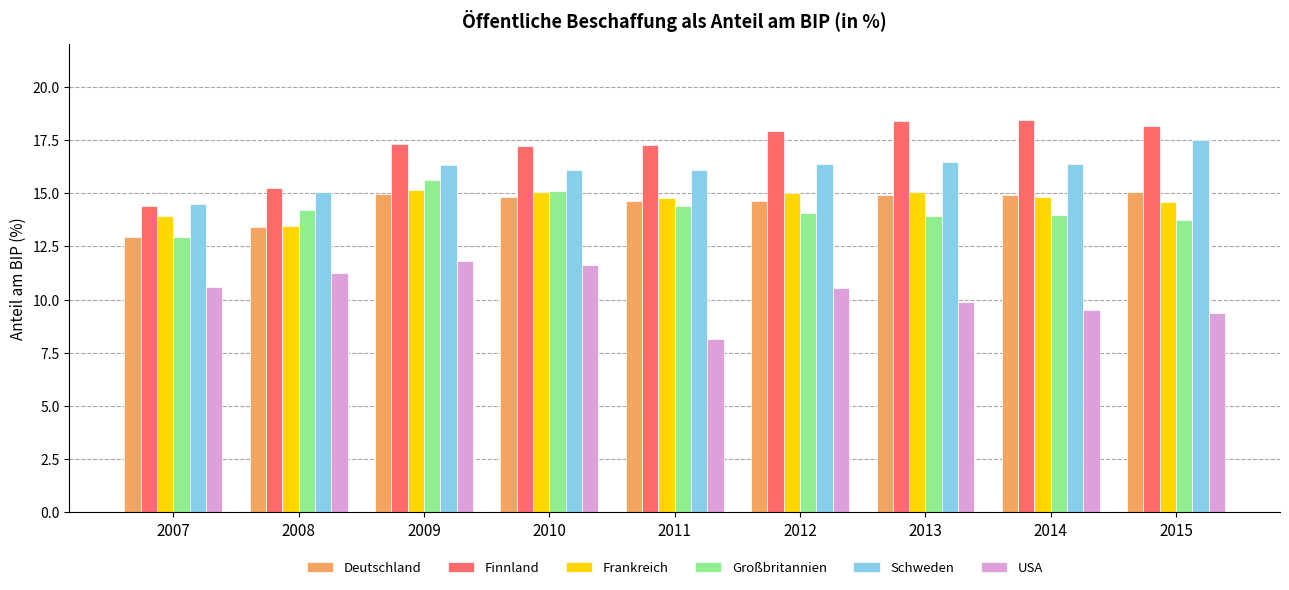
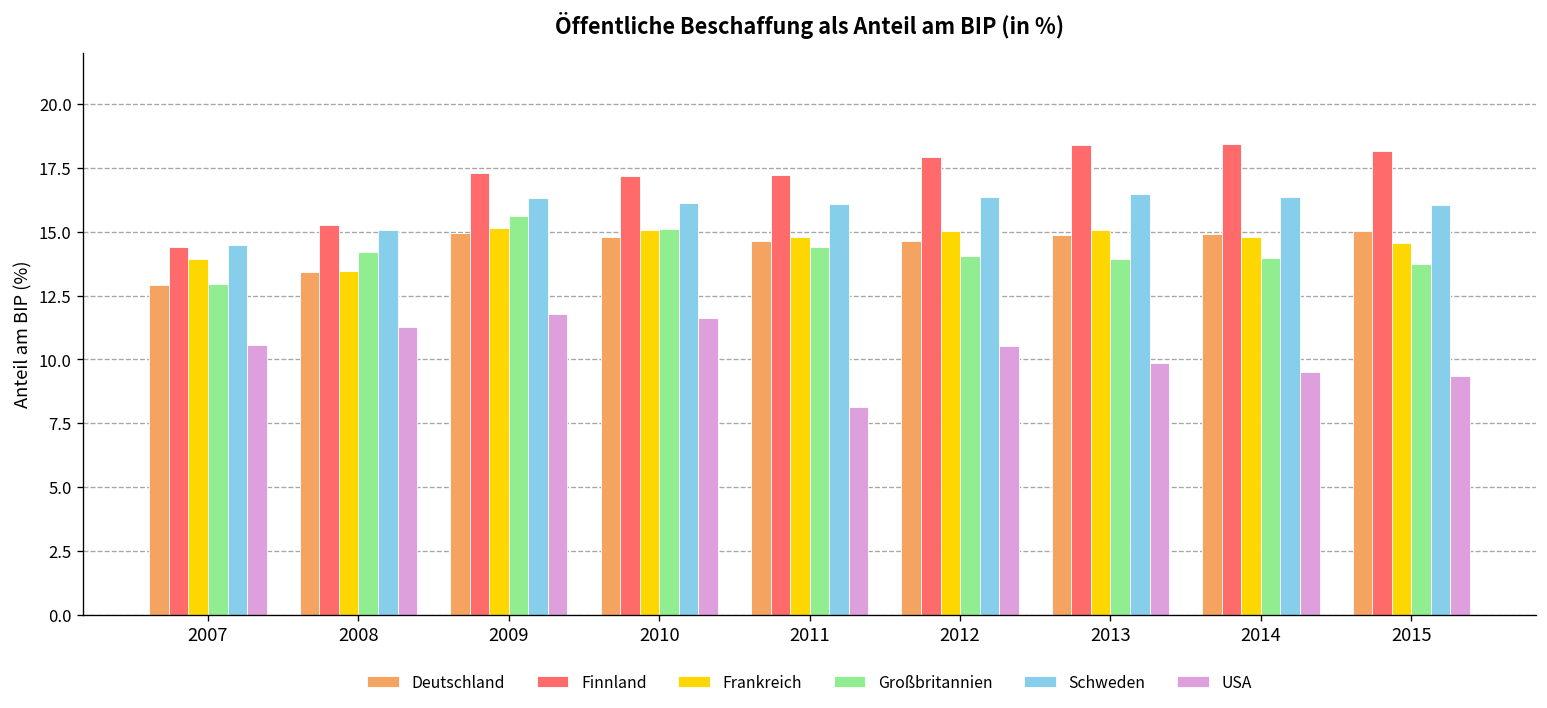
  {
    "Frankreich": {
      "2007": 13.9,
      "2008": 13.5,
      "2009": 15.1,
      "2010": 15.1,
      "2011": 14.8,
      "2012": 15.0,
      "2013": 15.1,
      "2014": 14.8,
      "2015": 14.6
    },
    "Großbritannien": {
      "2007": 13.0,
      "2008": 14.2,
      "2009": 15.6,
      "2010": 15.1,
      "2011": 14.4,
      "2012": 14.1,
      "2013": 13.9,
      "2014": 14.0,
      "2015": 13.7
    },
    "Schweden": {
      "2007": 14.5,
      "2008": 15.1,
      "2009": 16.3,
      "2010": 16.1,
      "2011": 16.1,
      "2012": 16.4,
      "2013": 16.5,
      "2014": 16.4,
-     "2015": 17.5
+     "2015": 16.1
    },
    "USA": {
      "2007": 10.6,
      "2008": 11.3,
      "2009": 11.8,
      "2010": 11.6,
      "2011": 8.1,
      "2012": 10.5,
      "2013": 9.9,
      "2014": 9.5,
      "2015": 9.4
    }
  }
